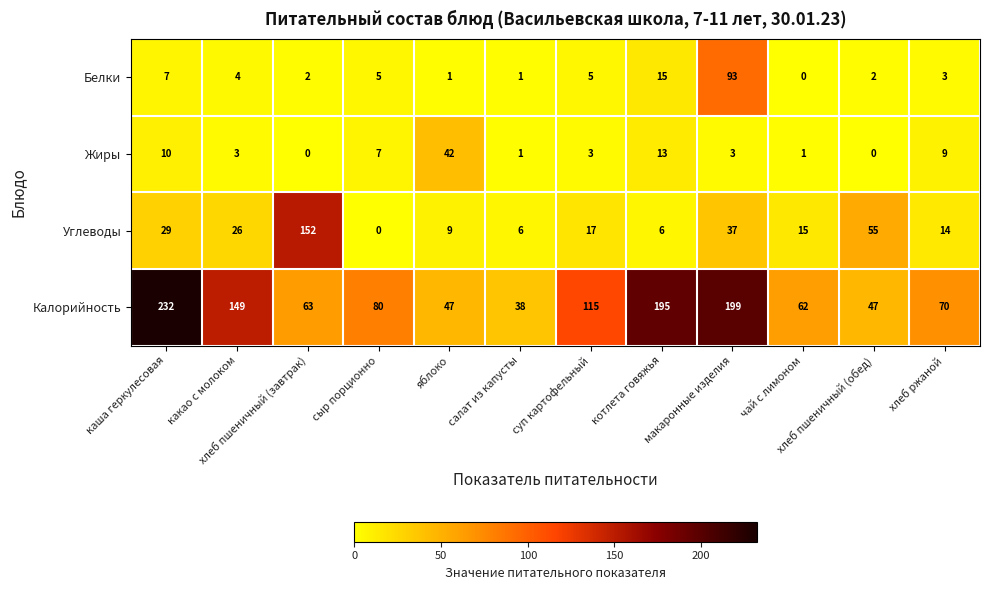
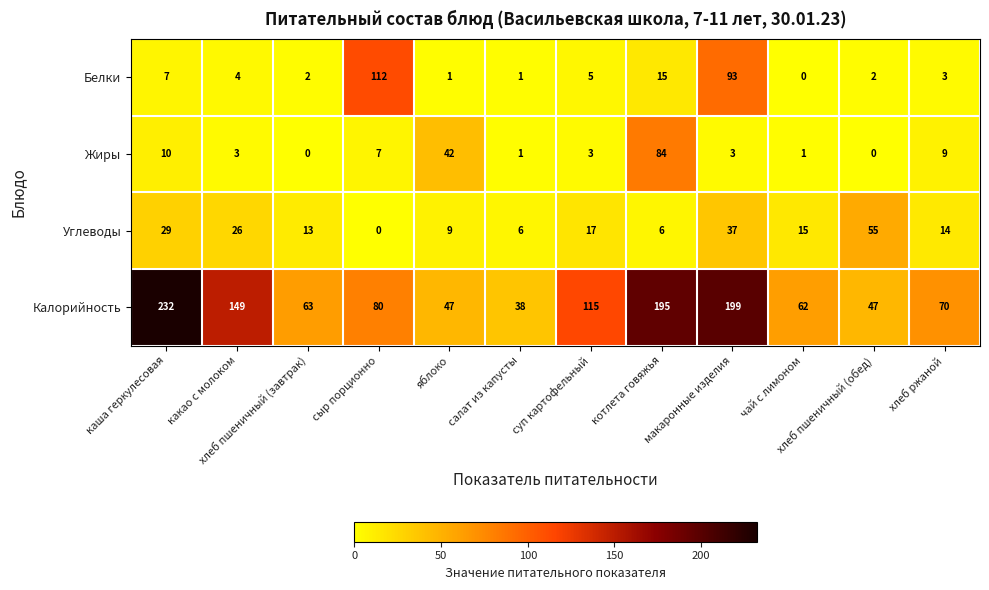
  {
    "Белки": {
      "каша геркулесовая": 7,
      "какао с молоком": 4,
      "хлеб пшеничный (завтрак)": 2,
-     "сыр порционно": 5,
+     "сыр порционно": 112,
      "яблоко": 1,
      "салат из капусты": 1,
      "суп картофельный": 5,
      "котлета говяжья": 15,
      "макаронные изделия": 93,
      "чай с лимоном": 0,
      "хлеб пшеничный (обед)": 2,
      "хлеб ржаной": 3
    },
    "Жиры": {
      "каша геркулесовая": 10,
      "какао с молоком": 3,
      "хлеб пшеничный (завтрак)": 0,
      "сыр порционно": 7,
      "яблоко": 42,
      "салат из капусты": 1,
      "суп картофельный": 3,
-     "котлета говяжья": 13,
+     "котлета говяжья": 84,
      "макаронные изделия": 3,
      "чай с лимоном": 1,
      "хлеб пшеничный (обед)": 0,
      "хлеб ржаной": 9
    },
    "Углеводы": {
      "каша геркулесовая": 29,
      "какао с молоком": 26,
-     "хлеб пшеничный (завтрак)": 152,
+     "хлеб пшеничный (завтрак)": 13,
      "сыр порционно": 0,
      "яблоко": 9,
      "салат из капусты": 6,
      "суп картофельный": 17,
      "котлета говяжья": 6,
      "макаронные изделия": 37,
      "чай с лимоном": 15,
      "хлеб пшеничный (обед)": 55,
      "хлеб ржаной": 14
    },
    "Калорийность": {
      "каша геркулесовая": 232,
      "какао с молоком": 149,
      "хлеб пшеничный (завтрак)": 63,
      "сыр порционно": 80,
      "яблоко": 47,
      "салат из капусты": 38,
      "суп картофельный": 115,
      "котлета говяжья": 195,
      "макаронные изделия": 199,
      "чай с лимоном": 62,
      "хлеб пшеничный (обед)": 47,
      "хлеб ржаной": 70
    }
  }
